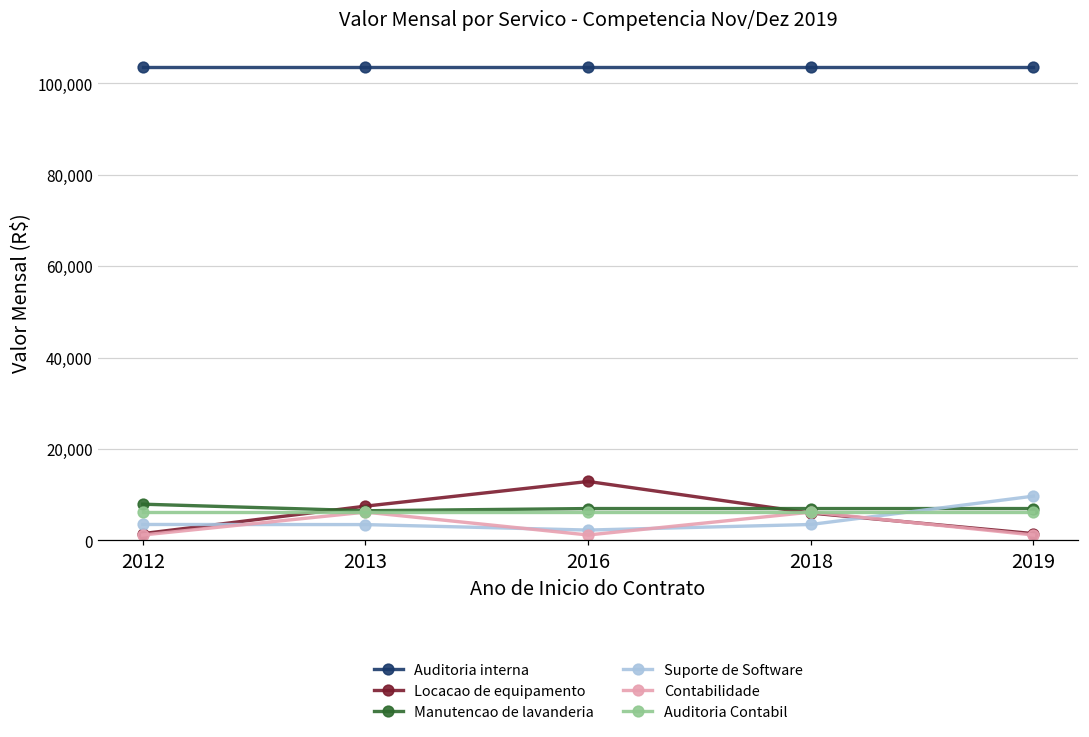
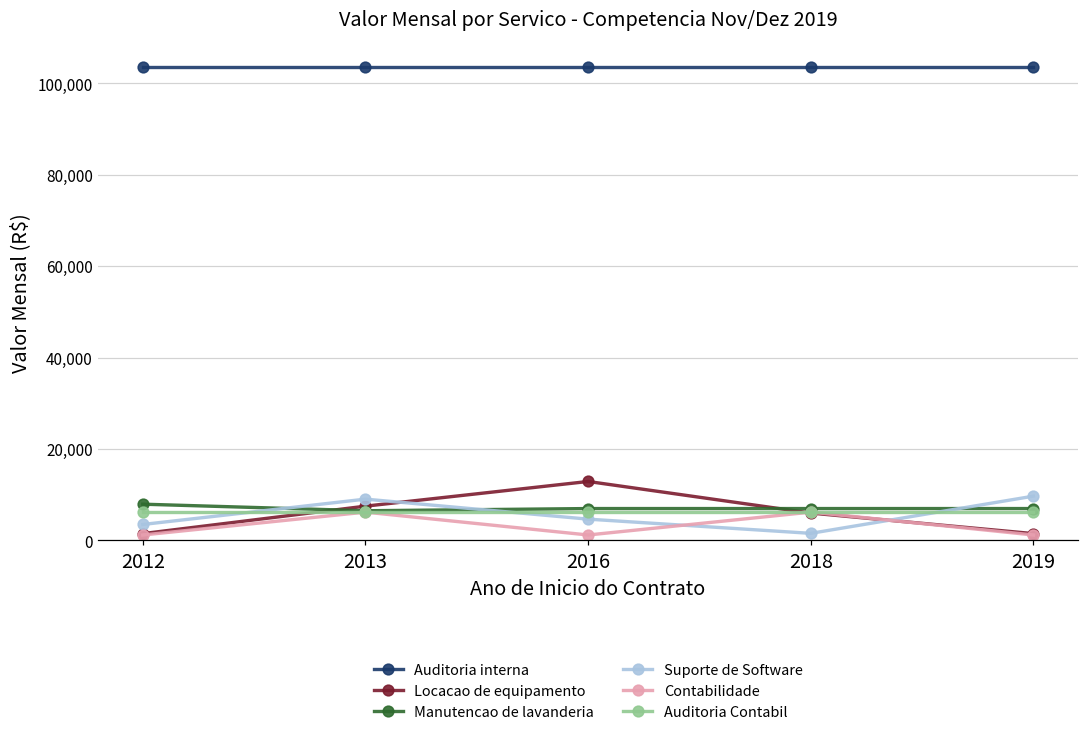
  {
    "Auditoria interna": {
      "2012": "103,000",
      "2013": "103,000",
      "2016": "103,000",
      "2018": "103,000",
      "2019": "103,000"
    },
    "Locacao de equipamento": {
      "2013": "8,000",
      "2016": "13,000"
    },
    "Manutencao de lavanderia": {
      "2012": "8,000",
      "2016": "7,000",
      "2018": "7,000",
      "2019": "7,000"
    },
    "Suporte de Software": {
      "2012": "4,000",
-     "2013": "3,000",
-     "2016": "2,000",
-     "2018": "4,000",
+     "2013": "9,000",
+     "2016": "5,000",
+     "2018": "2,000",
      "2019": "10,000"
    },
    "Contabilidade": {
      "2016": "1,000"
    },
    "Auditoria Contabil": {
      "2012": "6,000",
      "2016": "6,000",
      "2019": "6,000"
    }
  }
